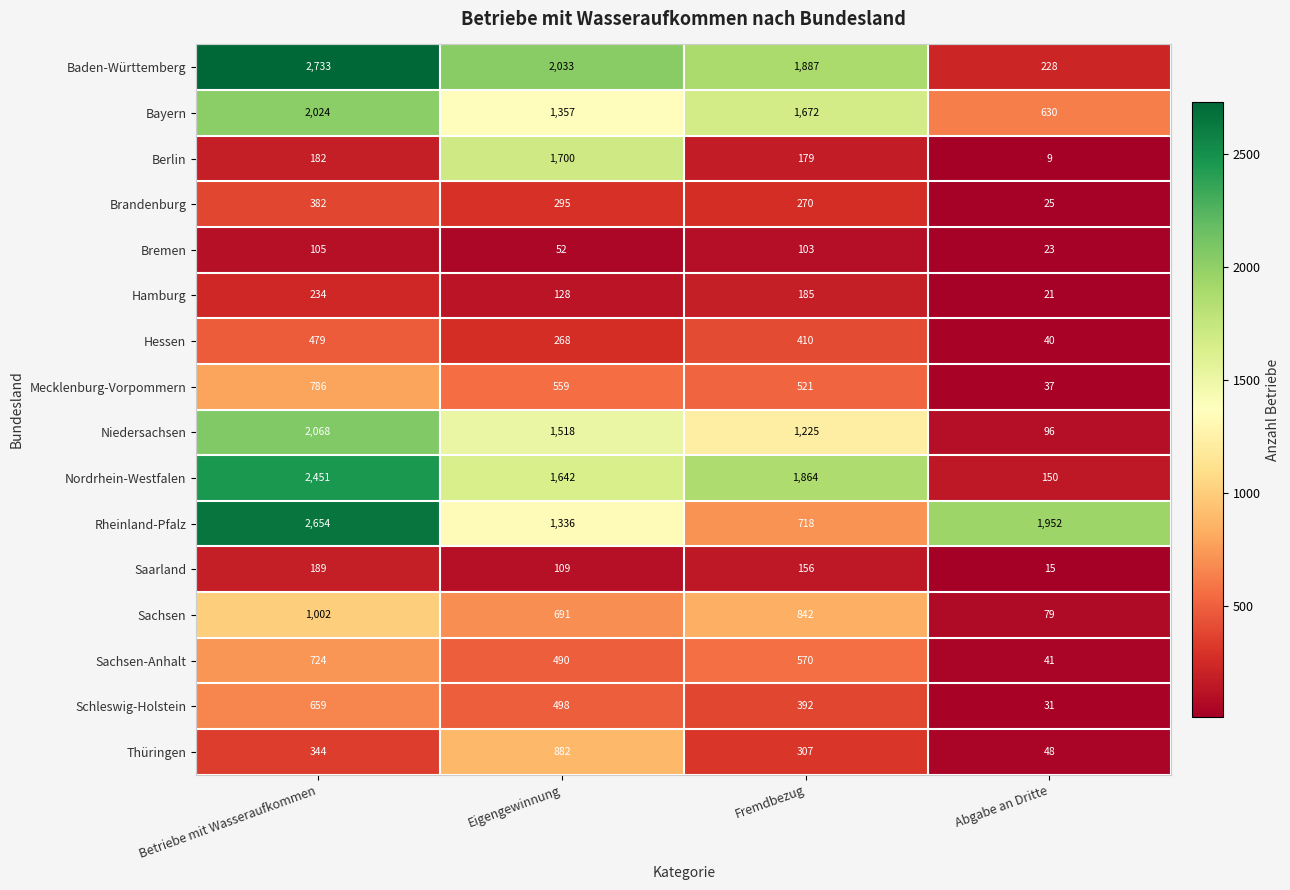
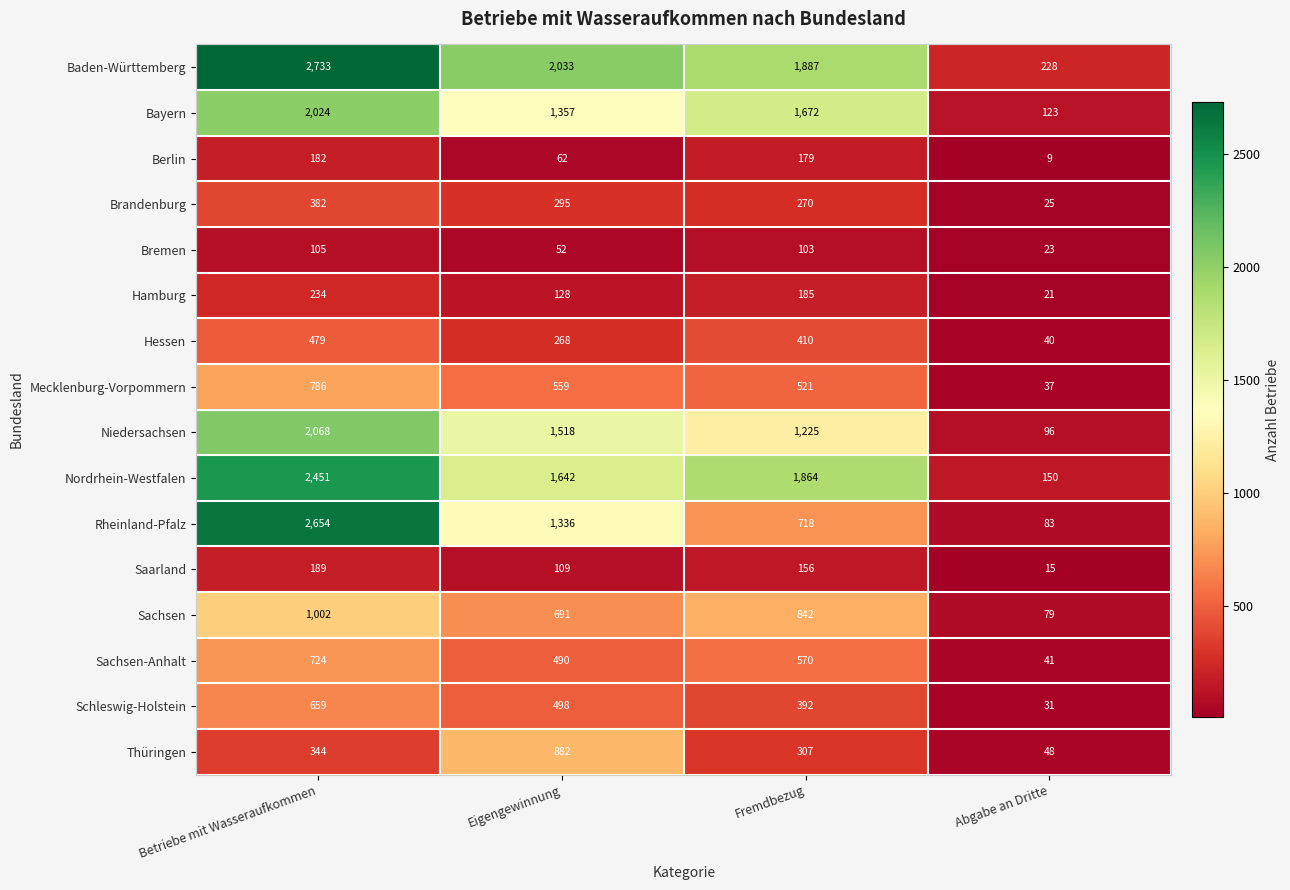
  {
    "Baden-Württemberg": {
      "Betriebe mit Wasseraufkommen": "2,733",
      "Eigengewinnung": "2,033",
      "Fremdbezug": "1,887",
      "Abgabe an Dritte": "228"
    },
    "Bayern": {
      "Betriebe mit Wasseraufkommen": "2,024",
      "Eigengewinnung": "1,357",
      "Fremdbezug": "1,672",
-     "Abgabe an Dritte": "630"
+     "Abgabe an Dritte": "123"
    },
    "Berlin": {
      "Betriebe mit Wasseraufkommen": "182",
-     "Eigengewinnung": "1,700",
+     "Eigengewinnung": "62",
      "Fremdbezug": "179",
      "Abgabe an Dritte": "9"
    },
    "Brandenburg": {
      "Betriebe mit Wasseraufkommen": "382",
      "Eigengewinnung": "295",
      "Fremdbezug": "270",
      "Abgabe an Dritte": "25"
    },
    "Bremen": {
      "Betriebe mit Wasseraufkommen": "105",
      "Eigengewinnung": "52",
      "Fremdbezug": "103",
      "Abgabe an Dritte": "23"
    },
    "Hamburg": {
      "Betriebe mit Wasseraufkommen": "234",
      "Eigengewinnung": "128",
      "Fremdbezug": "185",
      "Abgabe an Dritte": "21"
    },
    "Hessen": {
      "Betriebe mit Wasseraufkommen": "479",
      "Eigengewinnung": "268",
      "Fremdbezug": "410",
      "Abgabe an Dritte": "40"
    },
    "Mecklenburg-Vorpommern": {
      "Betriebe mit Wasseraufkommen": "786",
      "Eigengewinnung": "559",
      "Fremdbezug": "521",
      "Abgabe an Dritte": "37"
    },
    "Niedersachsen": {
      "Betriebe mit Wasseraufkommen": "2,068",
      "Eigengewinnung": "1,518",
      "Fremdbezug": "1,225",
      "Abgabe an Dritte": "96"
    },
    "Nordrhein-Westfalen": {
      "Betriebe mit Wasseraufkommen": "2,451",
      "Eigengewinnung": "1,642",
      "Fremdbezug": "1,864",
      "Abgabe an Dritte": "150"
    },
    "Rheinland-Pfalz": {
      "Betriebe mit Wasseraufkommen": "2,654",
      "Eigengewinnung": "1,336",
      "Fremdbezug": "718",
-     "Abgabe an Dritte": "1,952"
+     "Abgabe an Dritte": "83"
    },
    "Saarland": {
      "Betriebe mit Wasseraufkommen": "189",
      "Eigengewinnung": "109",
      "Fremdbezug": "156",
      "Abgabe an Dritte": "15"
    },
    "Sachsen": {
      "Betriebe mit Wasseraufkommen": "1,002",
      "Eigengewinnung": "691",
      "Fremdbezug": "842",
      "Abgabe an Dritte": "79"
    },
    "Sachsen-Anhalt": {
      "Betriebe mit Wasseraufkommen": "724",
      "Eigengewinnung": "490",
      "Fremdbezug": "570",
      "Abgabe an Dritte": "41"
    },
    "Schleswig-Holstein": {
      "Betriebe mit Wasseraufkommen": "659",
      "Eigengewinnung": "498",
      "Fremdbezug": "392",
      "Abgabe an Dritte": "31"
    },
    "Thüringen": {
      "Betriebe mit Wasseraufkommen": "344",
      "Eigengewinnung": "882",
      "Fremdbezug": "307",
      "Abgabe an Dritte": "48"
    }
  }
